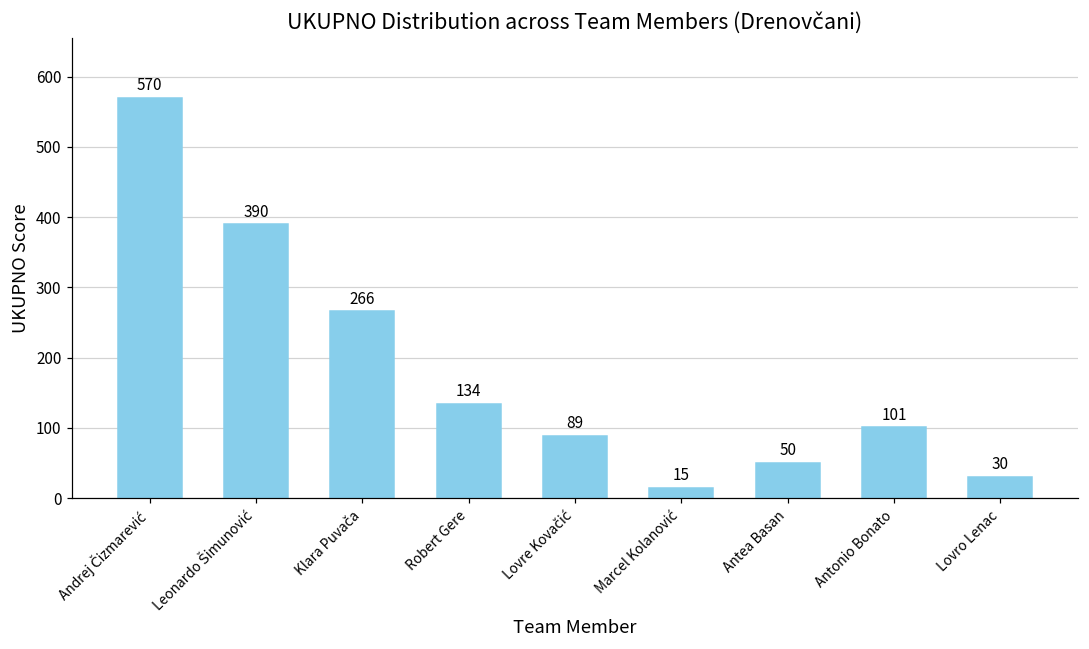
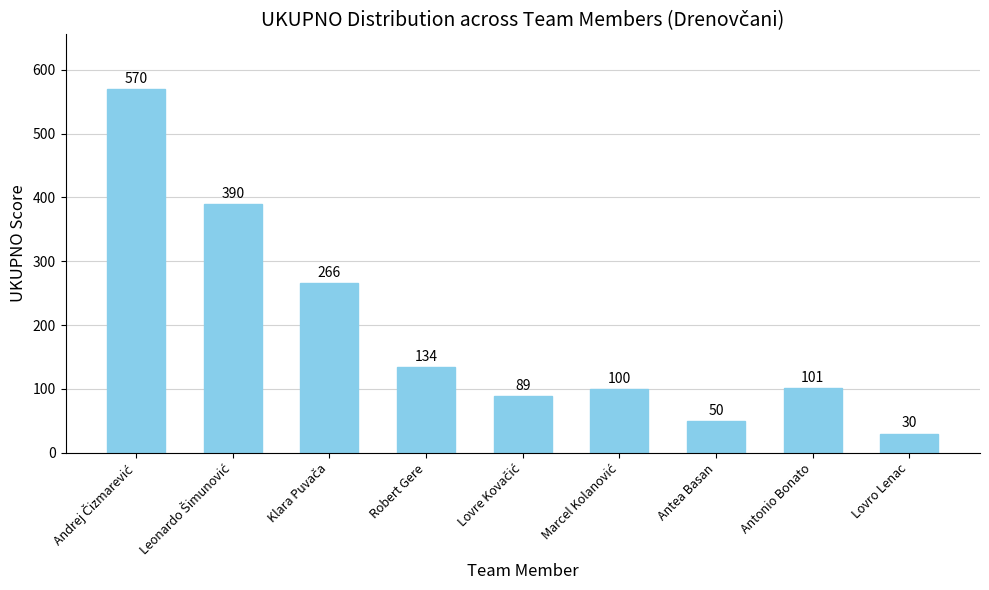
  {
    "Andrej Čizmarević": 570,
    "Leonardo Šimunović": 390,
    "Klara Puvača": 266,
    "Robert Gere": 134,
    "Lovre Kovačić": 89,
-   "Marcel Kolanović": 15,
+   "Marcel Kolanović": 100,
    "Antea Basan": 50,
    "Antonio Bonato": 101,
    "Lovro Lenac": 30
  }
